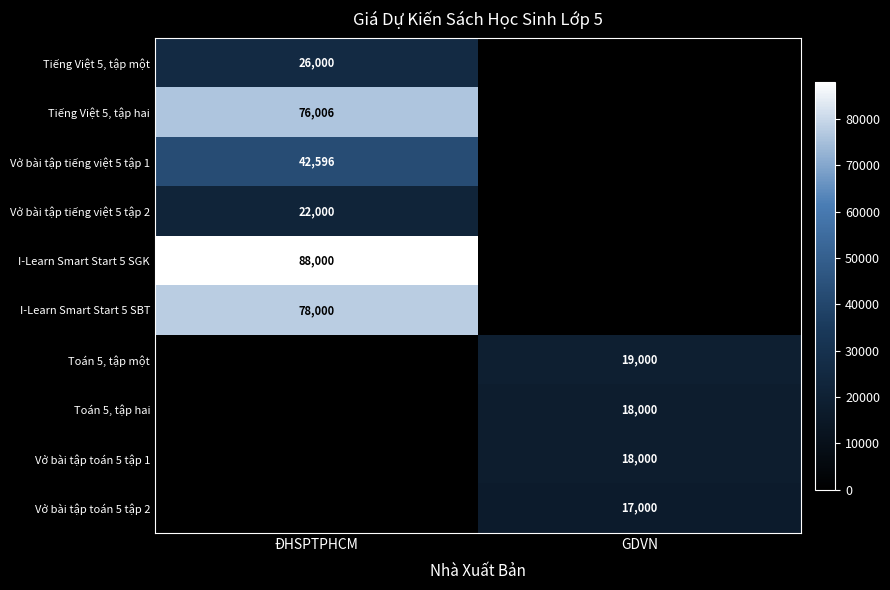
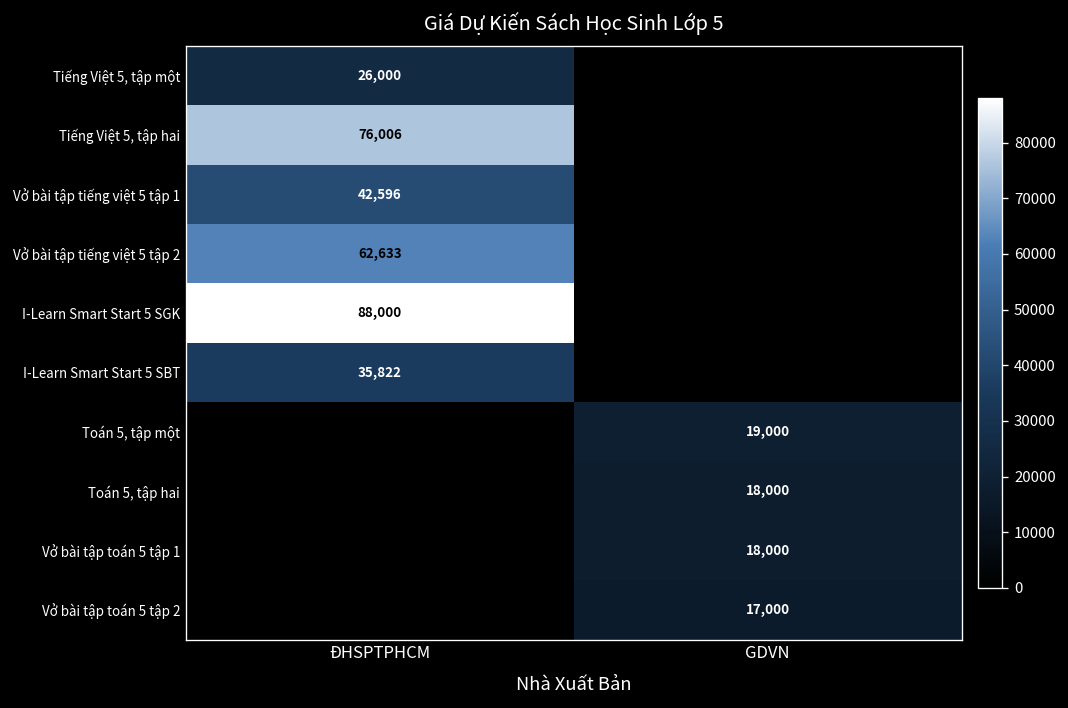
  {
    "Tiếng Việt 5, tập một": {
      "ĐHSPTPHCM": "26,000"
    },
    "Tiếng Việt 5, tập hai": {
      "ĐHSPTPHCM": "76,006"
    },
    "Vở bài tập tiếng việt 5 tập 1": {
      "ĐHSPTPHCM": "42,596"
    },
    "Vở bài tập tiếng việt 5 tập 2": {
-     "ĐHSPTPHCM": "22,000"
+     "ĐHSPTPHCM": "62,633"
    },
    "I-Learn Smart Start 5 SGK": {
      "ĐHSPTPHCM": "88,000"
    },
    "I-Learn Smart Start 5 SBT": {
-     "ĐHSPTPHCM": "78,000"
+     "ĐHSPTPHCM": "35,822"
    },
    "Toán 5, tập một": {
      "GDVN": "19,000"
    },
    "Toán 5, tập hai": {
      "GDVN": "18,000"
    },
    "Vở bài tập toán 5 tập 1": {
      "GDVN": "18,000"
    },
    "Vở bài tập toán 5 tập 2": {
      "GDVN": "17,000"
    }
  }
